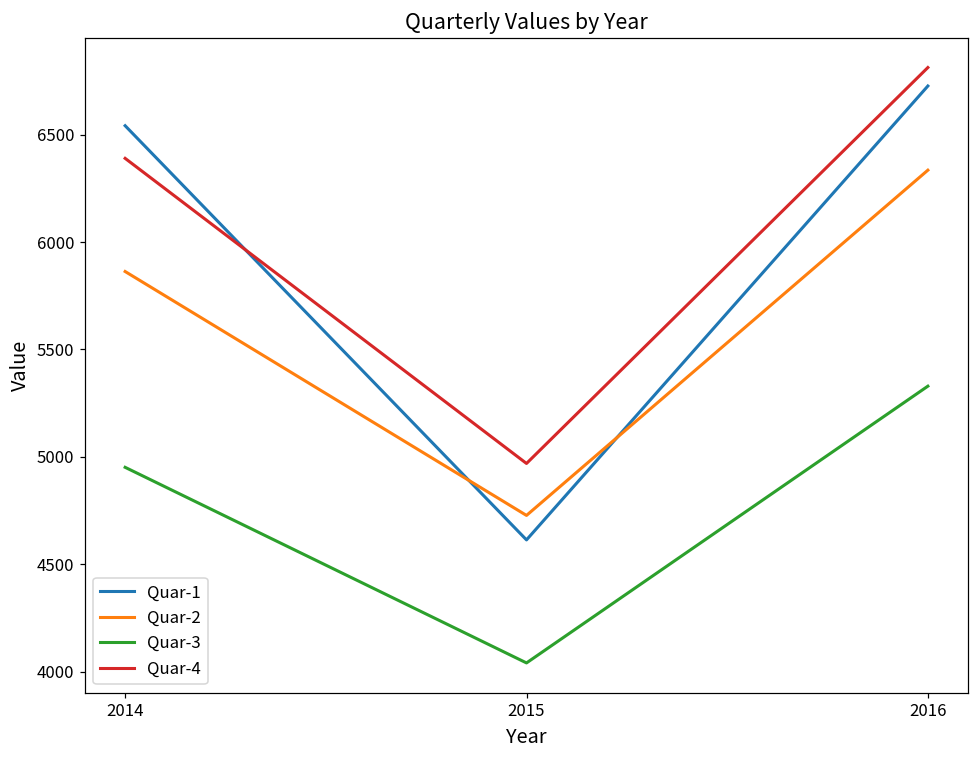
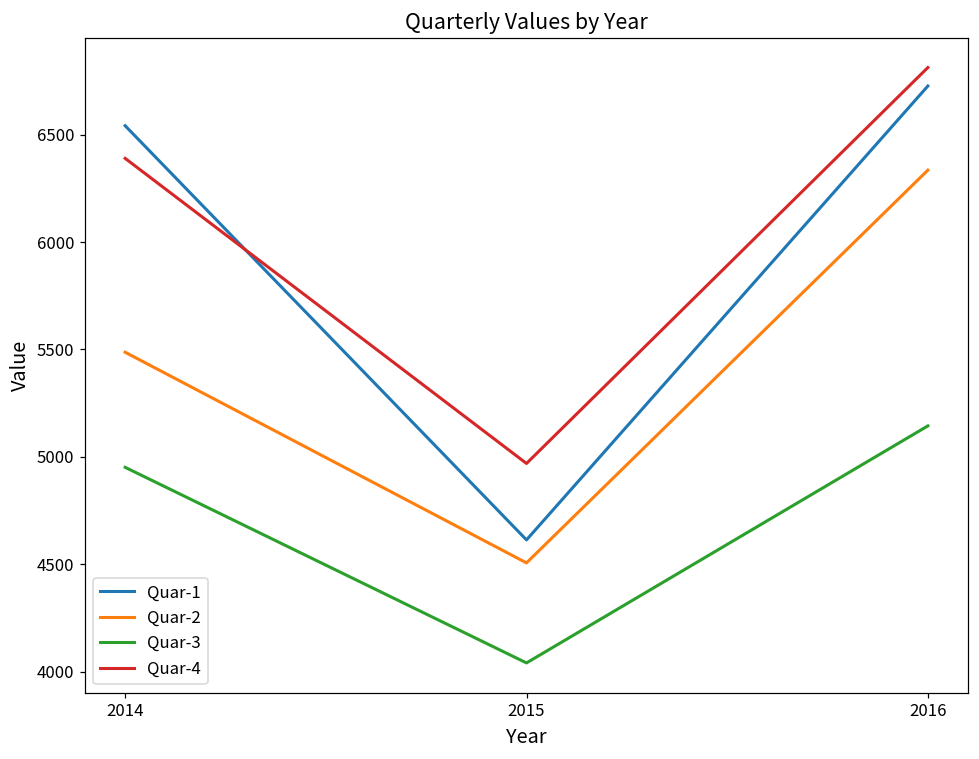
  {
    "Quar-1": {
      "2014": 6540,
      "2015": 4610,
      "2016": 6730
    },
    "Quar-2": {
-     "2014": 5860,
-     "2015": 4730,
+     "2014": 5490,
+     "2015": 4510,
      "2016": 6340
    },
    "Quar-3": {
      "2014": 4950,
      "2015": 4040,
-     "2016": 5330
+     "2016": 5140
    },
    "Quar-4": {
      "2014": 6390,
      "2015": 4970,
      "2016": 6810
    }
  }
